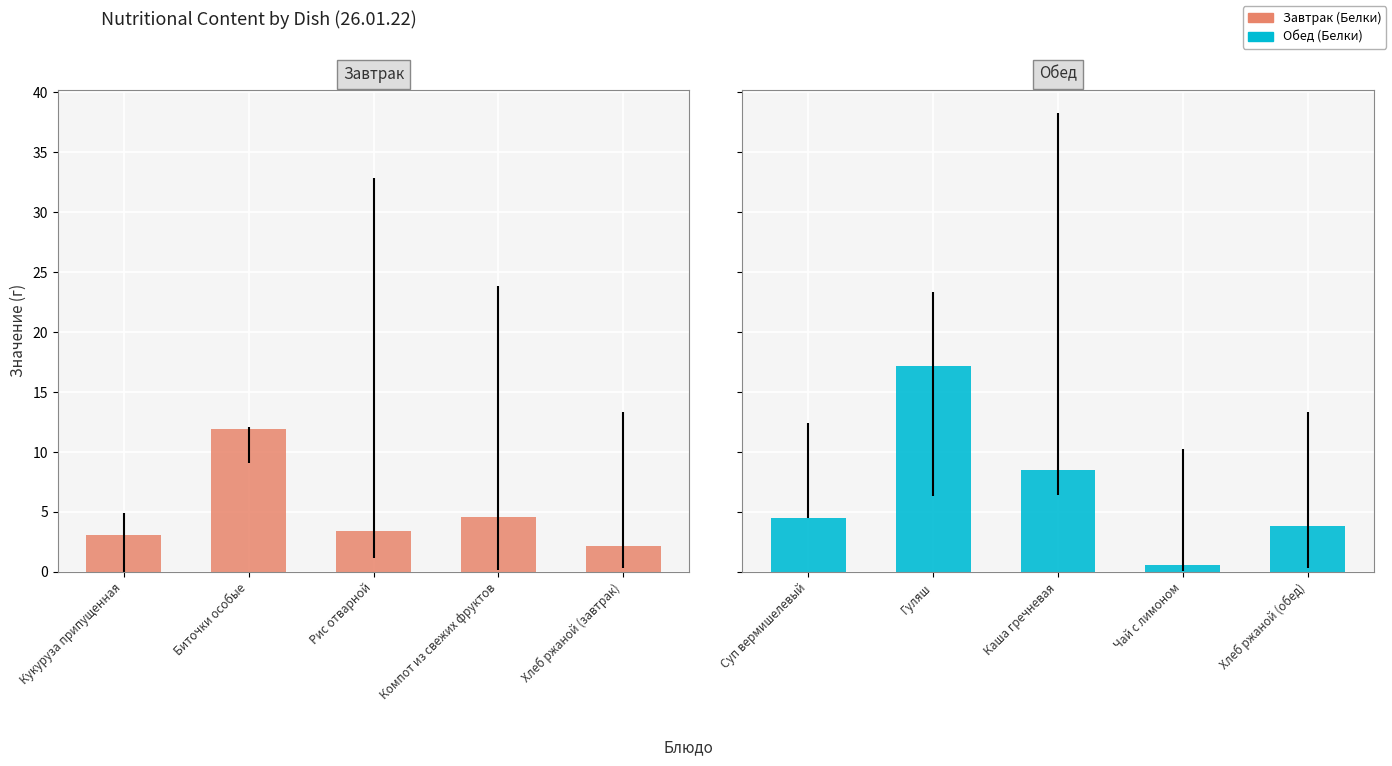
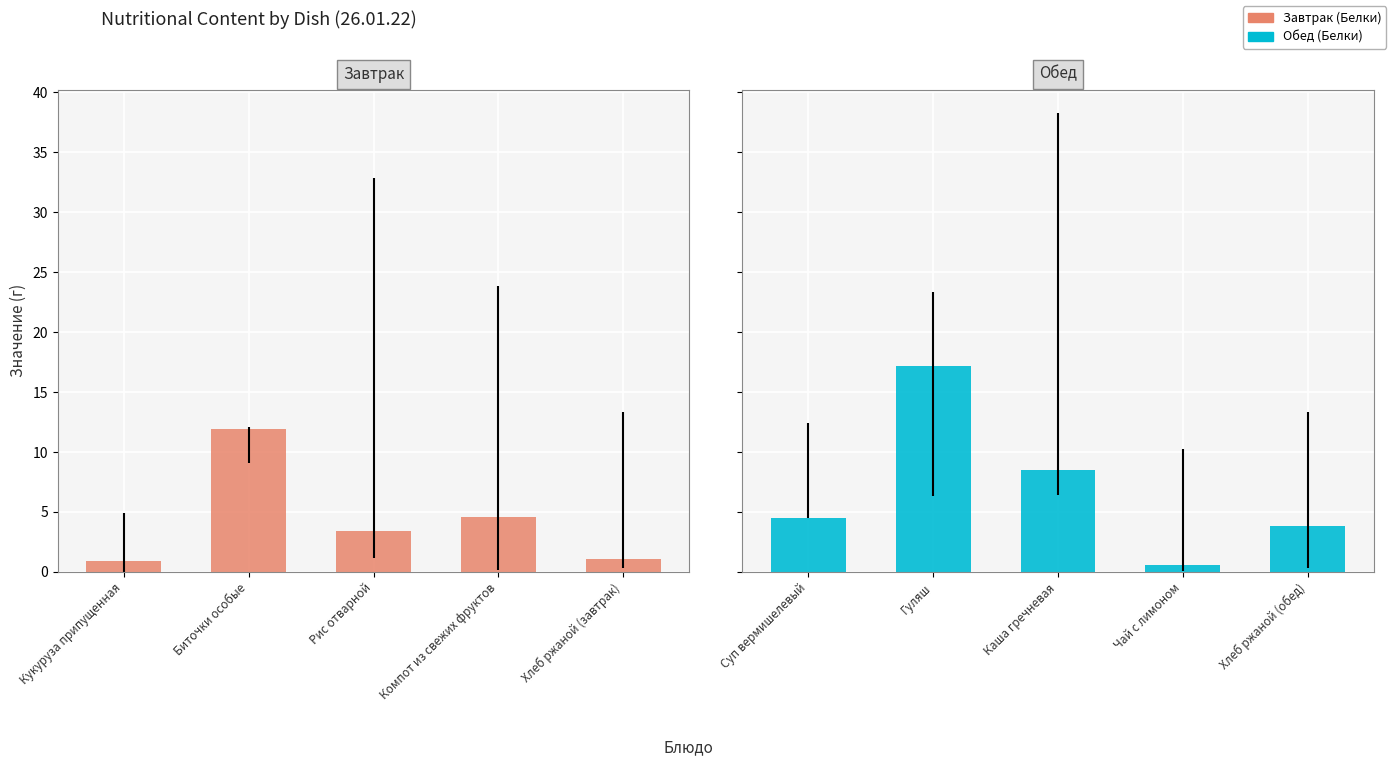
  {
    "Завтрак": {
-     "Кукуруза припущенная": 3.1,
+     "Кукуруза припущенная": 0.9,
      "Биточки особые": 11.9,
      "Рис отварной": 3.4,
      "Компот из свежих фруктов": 4.6,
-     "Хлеб ржаной (завтрак)": 2.1
+     "Хлеб ржаной (завтрак)": 1.1
    }
  }
